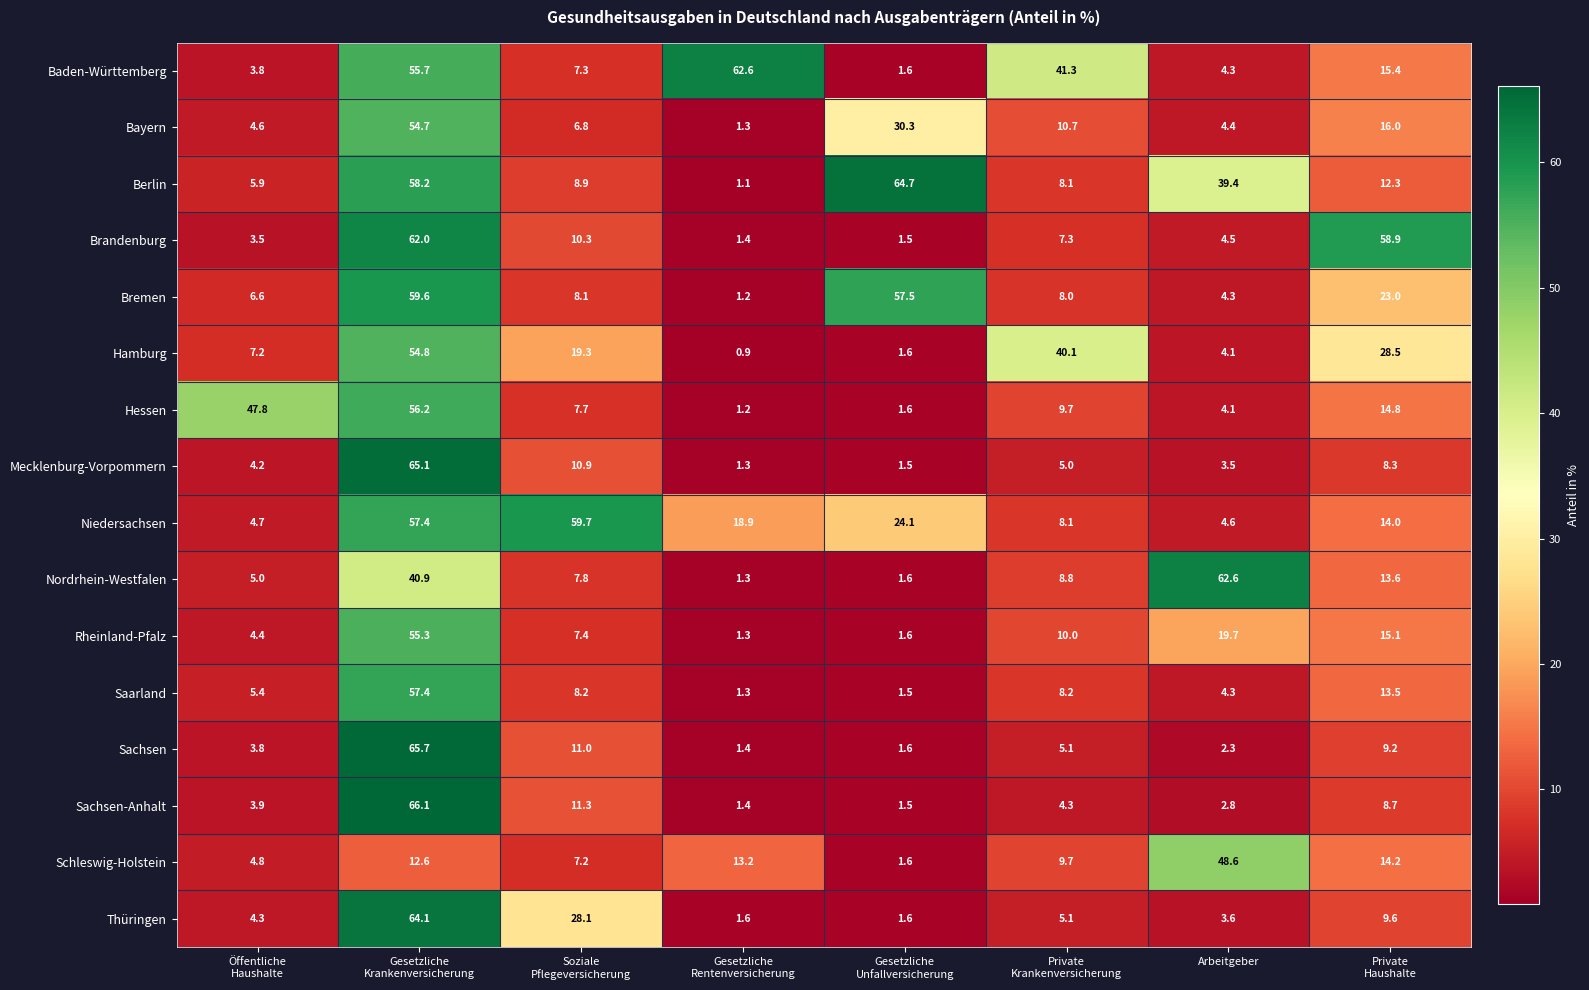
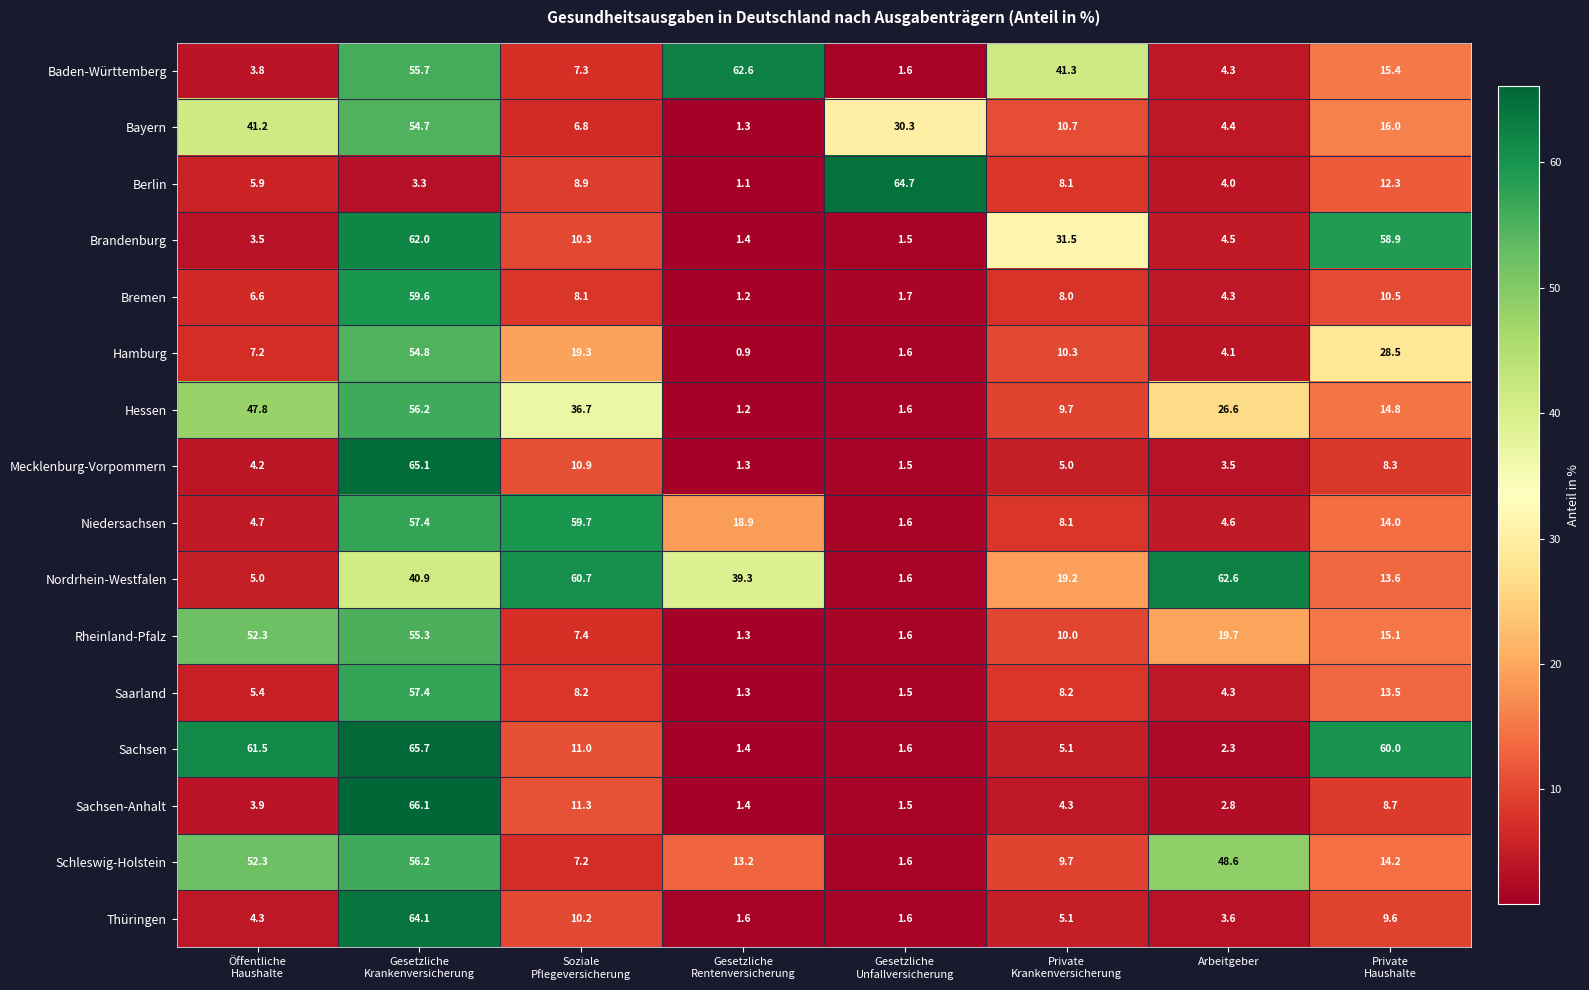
  {
    "Baden-Württemberg": {
      "Öffentliche Haushalte": 3.8,
      "Gesetzliche Krankenversicherung": 55.7,
      "Soziale Pflegeversicherung": 7.3,
      "Gesetzliche Rentenversicherung": 62.6,
      "Gesetzliche Unfallversicherung": 1.6,
      "Private Krankenversicherung": 41.3,
      "Arbeitgeber": 4.3,
      "Private Haushalte": 15.4
    },
    "Bayern": {
-     "Öffentliche Haushalte": 4.6,
+     "Öffentliche Haushalte": 41.2,
      "Gesetzliche Krankenversicherung": 54.7,
      "Soziale Pflegeversicherung": 6.8,
      "Gesetzliche Rentenversicherung": 1.3,
      "Gesetzliche Unfallversicherung": 30.3,
      "Private Krankenversicherung": 10.7,
      "Arbeitgeber": 4.4,
      "Private Haushalte": 16.0
    },
    "Berlin": {
      "Öffentliche Haushalte": 5.9,
-     "Gesetzliche Krankenversicherung": 58.2,
+     "Gesetzliche Krankenversicherung": 3.3,
      "Soziale Pflegeversicherung": 8.9,
      "Gesetzliche Rentenversicherung": 1.1,
      "Gesetzliche Unfallversicherung": 64.7,
      "Private Krankenversicherung": 8.1,
-     "Arbeitgeber": 39.4,
+     "Arbeitgeber": 4.0,
      "Private Haushalte": 12.3
    },
    "Brandenburg": {
      "Öffentliche Haushalte": 3.5,
      "Gesetzliche Krankenversicherung": 62.0,
      "Soziale Pflegeversicherung": 10.3,
      "Gesetzliche Rentenversicherung": 1.4,
      "Gesetzliche Unfallversicherung": 1.5,
-     "Private Krankenversicherung": 7.3,
+     "Private Krankenversicherung": 31.5,
      "Arbeitgeber": 4.5,
      "Private Haushalte": 58.9
    },
    "Bremen": {
      "Öffentliche Haushalte": 6.6,
      "Gesetzliche Krankenversicherung": 59.6,
      "Soziale Pflegeversicherung": 8.1,
      "Gesetzliche Rentenversicherung": 1.2,
-     "Gesetzliche Unfallversicherung": 57.5,
+     "Gesetzliche Unfallversicherung": 1.7,
      "Private Krankenversicherung": 8.0,
      "Arbeitgeber": 4.3,
-     "Private Haushalte": 23.0
+     "Private Haushalte": 10.5
    },
    "Hamburg": {
      "Öffentliche Haushalte": 7.2,
      "Gesetzliche Krankenversicherung": 54.8,
      "Soziale Pflegeversicherung": 19.3,
      "Gesetzliche Rentenversicherung": 0.9,
      "Gesetzliche Unfallversicherung": 1.6,
-     "Private Krankenversicherung": 40.1,
+     "Private Krankenversicherung": 10.3,
      "Arbeitgeber": 4.1,
      "Private Haushalte": 28.5
    },
    "Hessen": {
      "Öffentliche Haushalte": 47.8,
      "Gesetzliche Krankenversicherung": 56.2,
-     "Soziale Pflegeversicherung": 7.7,
+     "Soziale Pflegeversicherung": 36.7,
      "Gesetzliche Rentenversicherung": 1.2,
      "Gesetzliche Unfallversicherung": 1.6,
      "Private Krankenversicherung": 9.7,
-     "Arbeitgeber": 4.1,
+     "Arbeitgeber": 26.6,
      "Private Haushalte": 14.8
    },
    "Mecklenburg-Vorpommern": {
      "Öffentliche Haushalte": 4.2,
      "Gesetzliche Krankenversicherung": 65.1,
      "Soziale Pflegeversicherung": 10.9,
      "Gesetzliche Rentenversicherung": 1.3,
      "Gesetzliche Unfallversicherung": 1.5,
      "Private Krankenversicherung": 5.0,
      "Arbeitgeber": 3.5,
      "Private Haushalte": 8.3
    },
    "Niedersachsen": {
      "Öffentliche Haushalte": 4.7,
      "Gesetzliche Krankenversicherung": 57.4,
      "Soziale Pflegeversicherung": 59.7,
      "Gesetzliche Rentenversicherung": 18.9,
-     "Gesetzliche Unfallversicherung": 24.1,
+     "Gesetzliche Unfallversicherung": 1.6,
      "Private Krankenversicherung": 8.1,
      "Arbeitgeber": 4.6,
      "Private Haushalte": 14.0
    },
    "Nordrhein-Westfalen": {
      "Öffentliche Haushalte": 5.0,
      "Gesetzliche Krankenversicherung": 40.9,
-     "Soziale Pflegeversicherung": 7.8,
-     "Gesetzliche Rentenversicherung": 1.3,
+     "Soziale Pflegeversicherung": 60.7,
+     "Gesetzliche Rentenversicherung": 39.3,
      "Gesetzliche Unfallversicherung": 1.6,
-     "Private Krankenversicherung": 8.8,
+     "Private Krankenversicherung": 19.2,
      "Arbeitgeber": 62.6,
      "Private Haushalte": 13.6
    },
    "Rheinland-Pfalz": {
-     "Öffentliche Haushalte": 4.4,
+     "Öffentliche Haushalte": 52.3,
      "Gesetzliche Krankenversicherung": 55.3,
      "Soziale Pflegeversicherung": 7.4,
      "Gesetzliche Rentenversicherung": 1.3,
      "Gesetzliche Unfallversicherung": 1.6,
      "Private Krankenversicherung": 10.0,
      "Arbeitgeber": 19.7,
      "Private Haushalte": 15.1
    },
    "Saarland": {
      "Öffentliche Haushalte": 5.4,
      "Gesetzliche Krankenversicherung": 57.4,
      "Soziale Pflegeversicherung": 8.2,
      "Gesetzliche Rentenversicherung": 1.3,
      "Gesetzliche Unfallversicherung": 1.5,
      "Private Krankenversicherung": 8.2,
      "Arbeitgeber": 4.3,
      "Private Haushalte": 13.5
    },
    "Sachsen": {
-     "Öffentliche Haushalte": 3.8,
+     "Öffentliche Haushalte": 61.5,
      "Gesetzliche Krankenversicherung": 65.7,
      "Soziale Pflegeversicherung": 11.0,
      "Gesetzliche Rentenversicherung": 1.4,
      "Gesetzliche Unfallversicherung": 1.6,
      "Private Krankenversicherung": 5.1,
      "Arbeitgeber": 2.3,
-     "Private Haushalte": 9.2
+     "Private Haushalte": 60.0
    },
    "Sachsen-Anhalt": {
      "Öffentliche Haushalte": 3.9,
      "Gesetzliche Krankenversicherung": 66.1,
      "Soziale Pflegeversicherung": 11.3,
      "Gesetzliche Rentenversicherung": 1.4,
      "Gesetzliche Unfallversicherung": 1.5,
      "Private Krankenversicherung": 4.3,
      "Arbeitgeber": 2.8,
      "Private Haushalte": 8.7
    },
    "Schleswig-Holstein": {
-     "Öffentliche Haushalte": 4.8,
-     "Gesetzliche Krankenversicherung": 12.6,
+     "Öffentliche Haushalte": 52.3,
+     "Gesetzliche Krankenversicherung": 56.2,
      "Soziale Pflegeversicherung": 7.2,
      "Gesetzliche Rentenversicherung": 13.2,
      "Gesetzliche Unfallversicherung": 1.6,
      "Private Krankenversicherung": 9.7,
      "Arbeitgeber": 48.6,
      "Private Haushalte": 14.2
    },
    "Thüringen": {
      "Öffentliche Haushalte": 4.3,
      "Gesetzliche Krankenversicherung": 64.1,
-     "Soziale Pflegeversicherung": 28.1,
+     "Soziale Pflegeversicherung": 10.2,
      "Gesetzliche Rentenversicherung": 1.6,
      "Gesetzliche Unfallversicherung": 1.6,
      "Private Krankenversicherung": 5.1,
      "Arbeitgeber": 3.6,
      "Private Haushalte": 9.6
    }
  }
